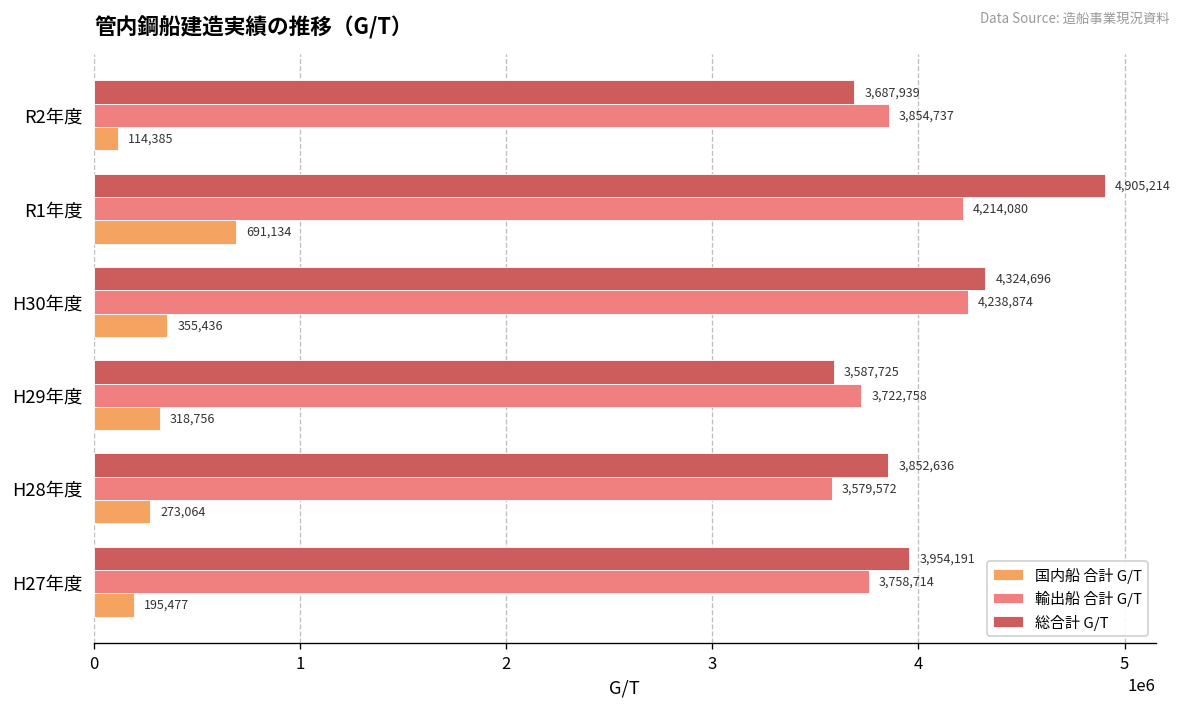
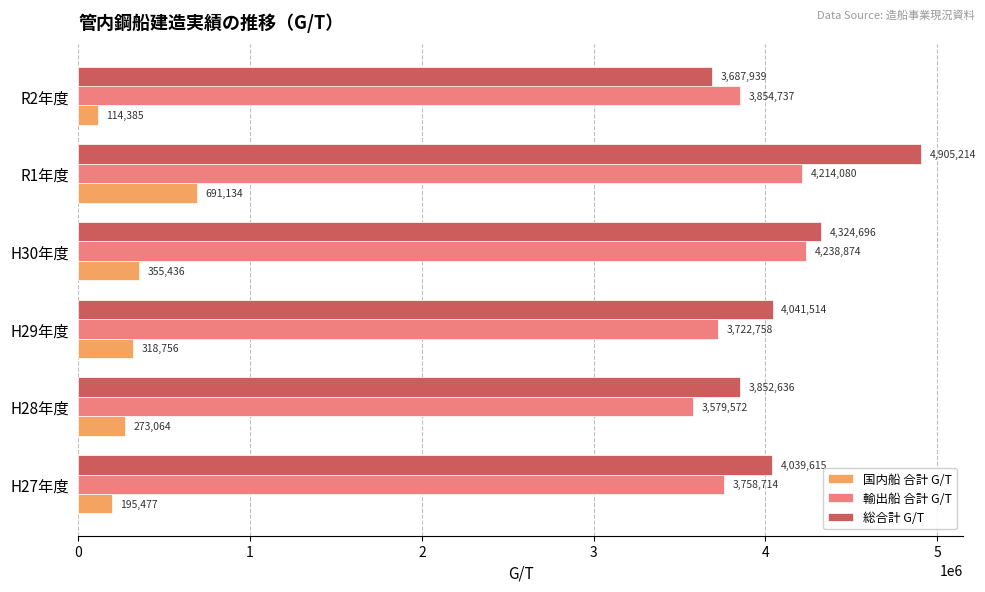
  {
    "総合計 G/T": {
      "R2年度": "3,687,939",
      "R1年度": "4,905,214",
      "H30年度": "4,324,696",
-     "H29年度": "3,587,725",
+     "H29年度": "4,041,514",
      "H28年度": "3,852,636",
-     "H27年度": "3,954,191"
+     "H27年度": "4,039,615"
    }
  }
